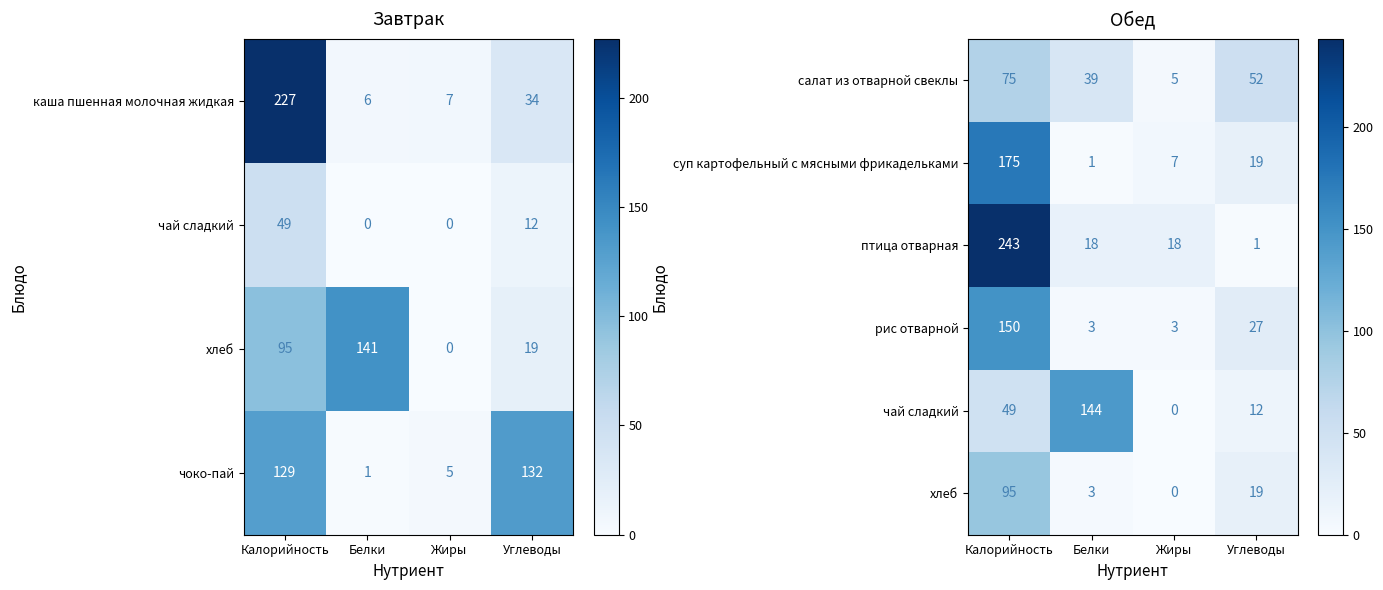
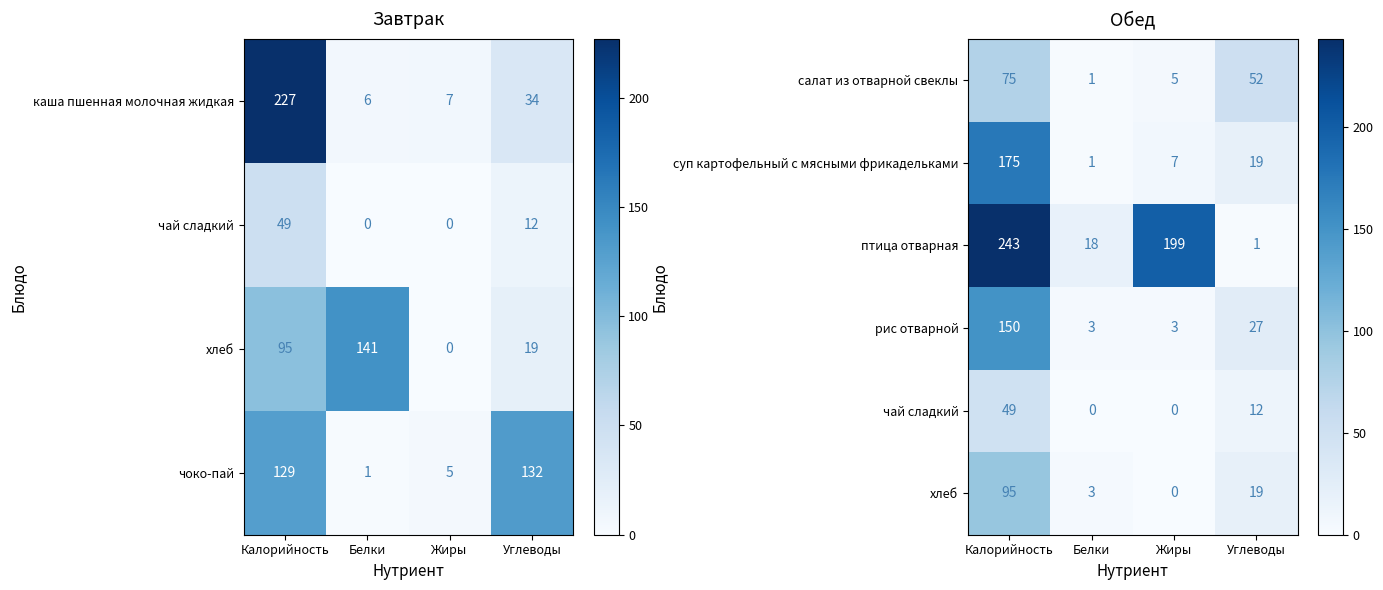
  {
    "Завтрак": {
      "каша пшенная молочная жидкая": {
        "Калорийность": 227,
        "Белки": 6,
        "Жиры": 7,
        "Углеводы": 34
      },
      "чай сладкий": {
        "Калорийность": 49,
        "Белки": 0,
        "Жиры": 0,
        "Углеводы": 12
      },
      "хлеб": {
        "Калорийность": 95,
        "Белки": 141,
        "Жиры": 0,
        "Углеводы": 19
      },
      "чоко-пай": {
        "Калорийность": 129,
        "Белки": 1,
        "Жиры": 5,
        "Углеводы": 132
      }
    },
    "Обед": {
      "салат из отварной свеклы": {
        "Калорийность": 75,
-       "Белки": 39,
+       "Белки": 1,
        "Жиры": 5,
        "Углеводы": 52
      },
      "суп картофельный с мясными фрикадельками": {
        "Калорийность": 175,
        "Белки": 1,
        "Жиры": 7,
        "Углеводы": 19
      },
      "птица отварная": {
        "Калорийность": 243,
        "Белки": 18,
-       "Жиры": 18,
+       "Жиры": 199,
        "Углеводы": 1
      },
      "рис отварной": {
        "Калорийность": 150,
        "Белки": 3,
        "Жиры": 3,
        "Углеводы": 27
      },
      "чай сладкий": {
        "Калорийность": 49,
-       "Белки": 144,
+       "Белки": 0,
        "Жиры": 0,
        "Углеводы": 12
      },
      "хлеб": {
        "Калорийность": 95,
        "Белки": 3,
        "Жиры": 0,
        "Углеводы": 19
      }
    }
  }
